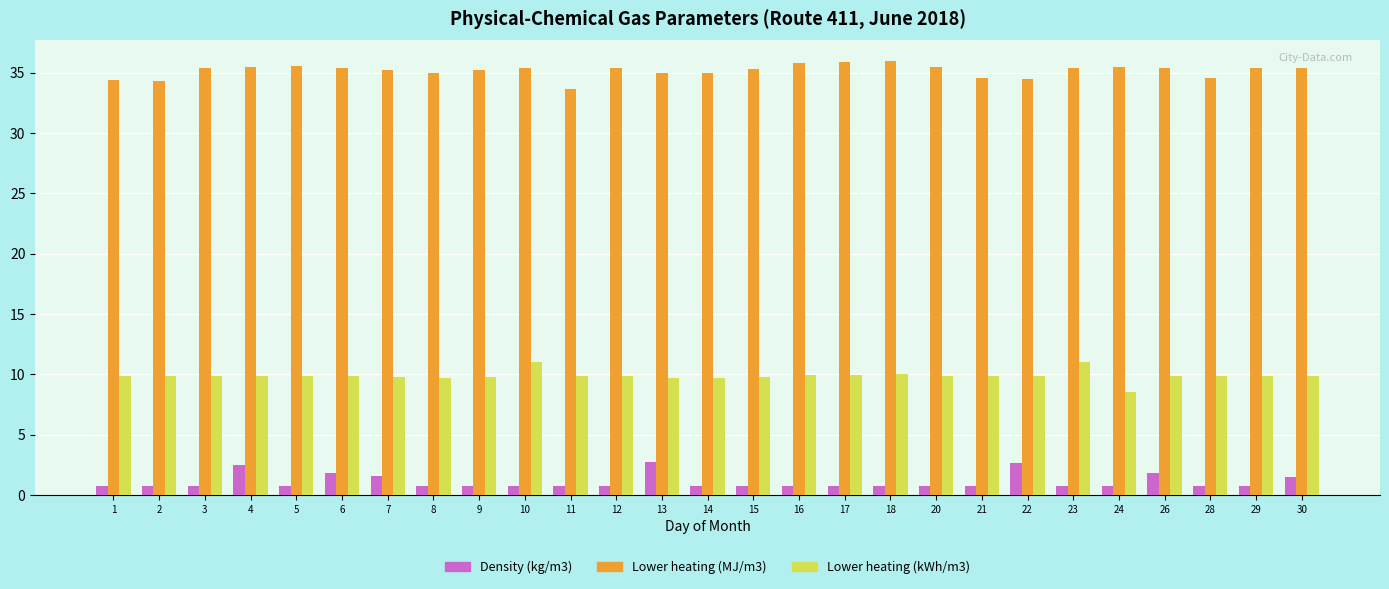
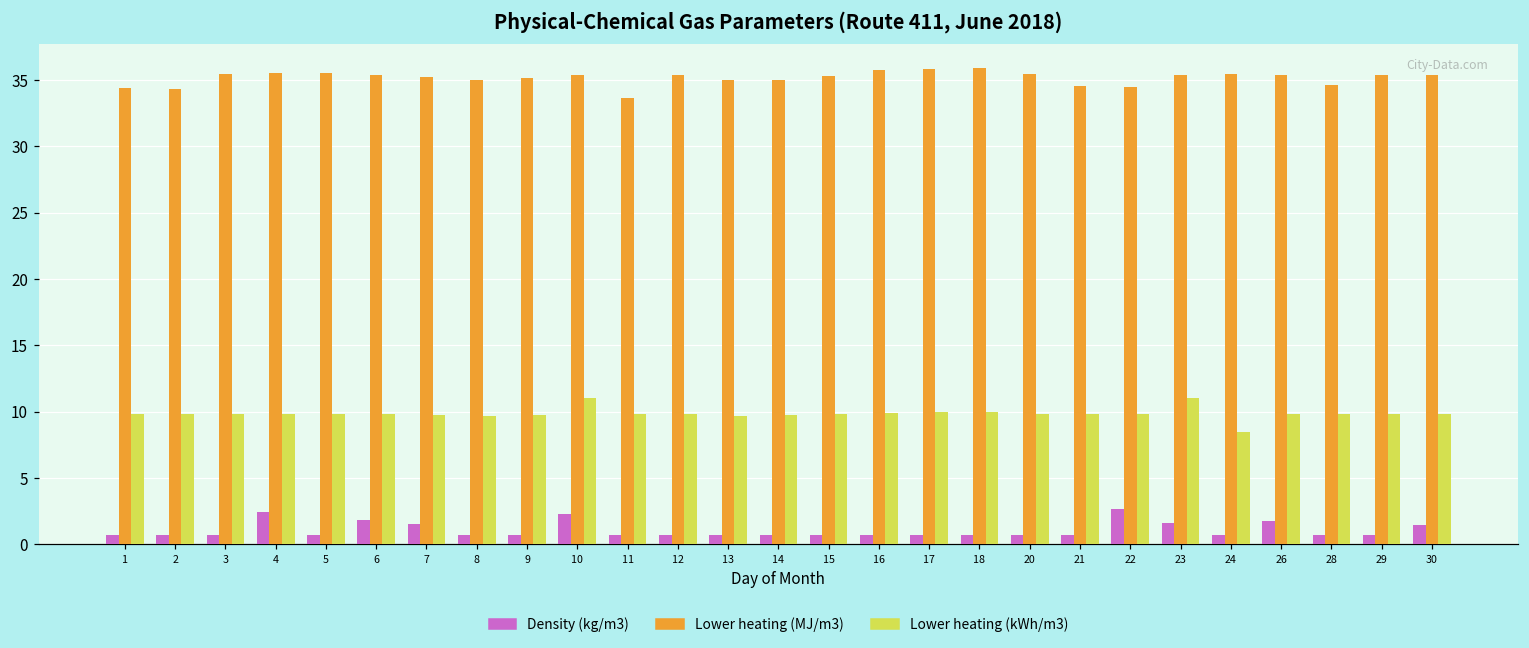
  {
    "Density (kg/m3)": {
      "1": 0.7,
      "2": 0.7,
      "3": 0.7,
      "4": 2.5,
      "5": 0.7,
      "6": 1.8,
      "7": 1.6,
      "8": 0.7,
      "9": 0.7,
-     "10": 0.7,
+     "10": 2.3,
      "11": 0.7,
      "12": 0.7,
-     "13": 2.8,
+     "13": 0.7,
      "14": 0.7,
      "15": 0.7,
      "16": 0.7,
      "17": 0.7,
      "18": 0.7,
      "20": 0.7,
      "21": 0.7,
      "22": 2.7,
-     "23": 0.7,
+     "23": 1.6,
      "24": 0.7,
      "26": 1.8,
      "28": 0.7,
      "29": 0.7,
      "30": 1.5
    },
    "Lower heating (MJ/m3)": {
      "1": 34.4,
      "2": 34.3,
      "3": 35.4,
      "4": 35.5,
      "5": 35.5,
      "6": 35.4,
      "7": 35.3,
      "8": 35.0,
      "9": 35.2,
      "10": 35.4,
      "11": 33.7,
      "12": 35.4,
      "13": 35.0,
      "14": 35.0,
      "15": 35.3,
      "16": 35.8,
      "17": 35.9,
      "18": 35.9,
      "20": 35.5,
      "21": 34.5,
      "22": 34.4,
      "23": 35.4,
      "24": 35.5,
      "26": 35.4,
      "28": 34.6,
      "29": 35.4,
      "30": 35.4
    },
    "Lower heating (kWh/m3)": {
      "1": 9.8,
      "2": 9.8,
      "3": 9.8,
      "4": 9.9,
      "5": 9.9,
      "6": 9.8,
      "7": 9.8,
      "8": 9.7,
      "9": 9.8,
      "10": 11.0,
      "11": 9.8,
      "12": 9.8,
      "13": 9.7,
      "14": 9.7,
      "15": 9.8,
      "16": 9.9,
      "17": 10.0,
      "18": 10.0,
      "20": 9.9,
      "21": 9.9,
      "22": 9.9,
      "23": 11.0,
      "24": 8.5,
      "26": 9.8,
      "28": 9.8,
      "29": 9.8,
      "30": 9.8
    }
  }
